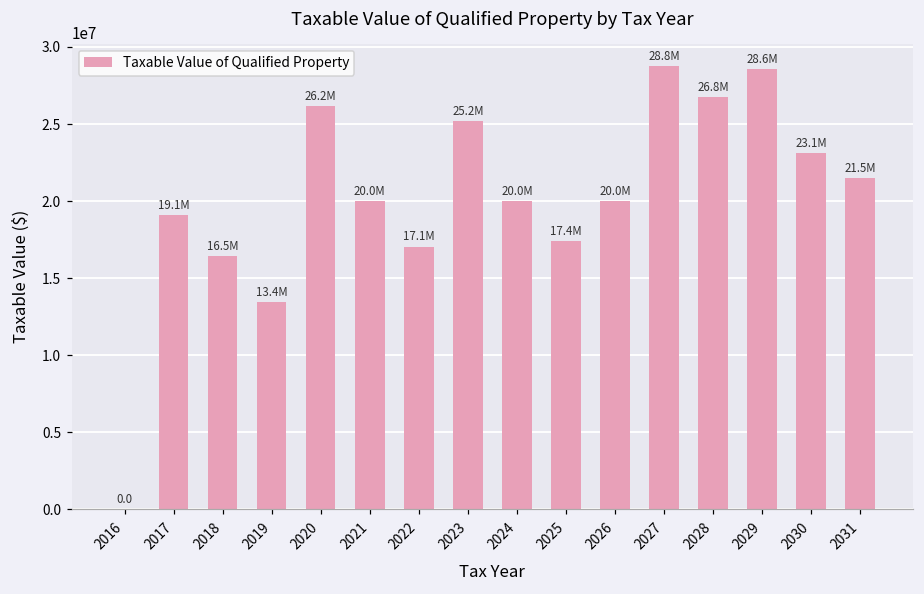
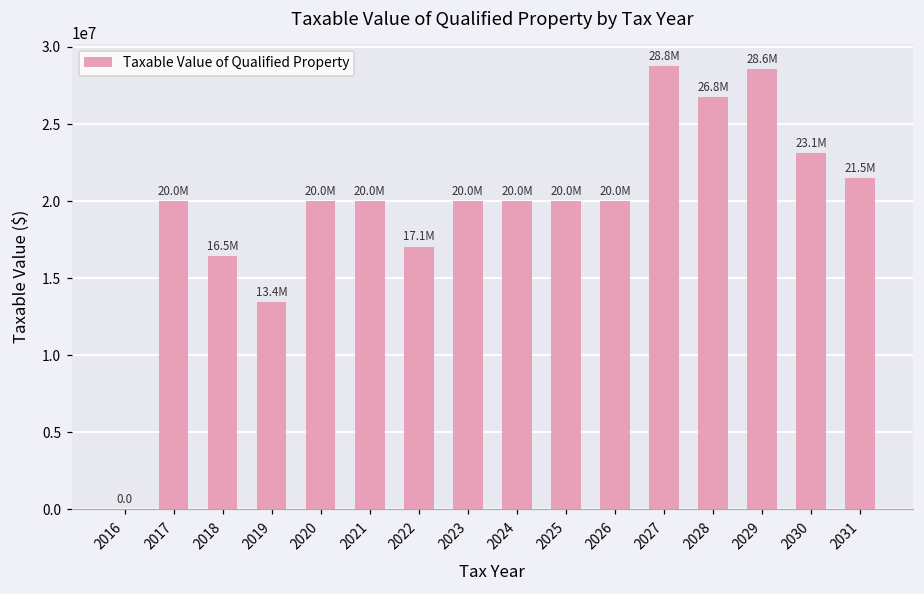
  {
    "2016": "0.0",
-   "2017": "19.1M",
+   "2017": "20.0M",
    "2018": "16.5M",
    "2019": "13.4M",
-   "2020": "26.2M",
+   "2020": "20.0M",
    "2021": "20.0M",
    "2022": "17.1M",
-   "2023": "25.2M",
+   "2023": "20.0M",
    "2024": "20.0M",
-   "2025": "17.4M",
+   "2025": "20.0M",
    "2026": "20.0M",
    "2027": "28.8M",
    "2028": "26.8M",
    "2029": "28.6M",
    "2030": "23.1M",
    "2031": "21.5M"
  }
